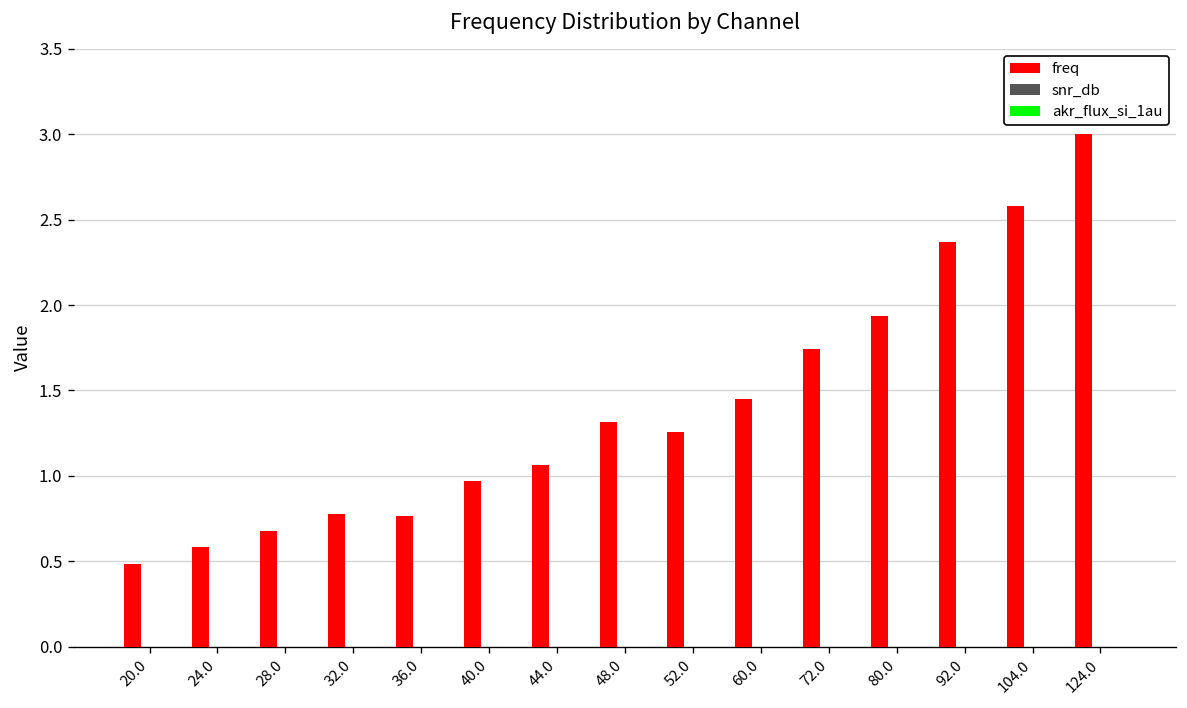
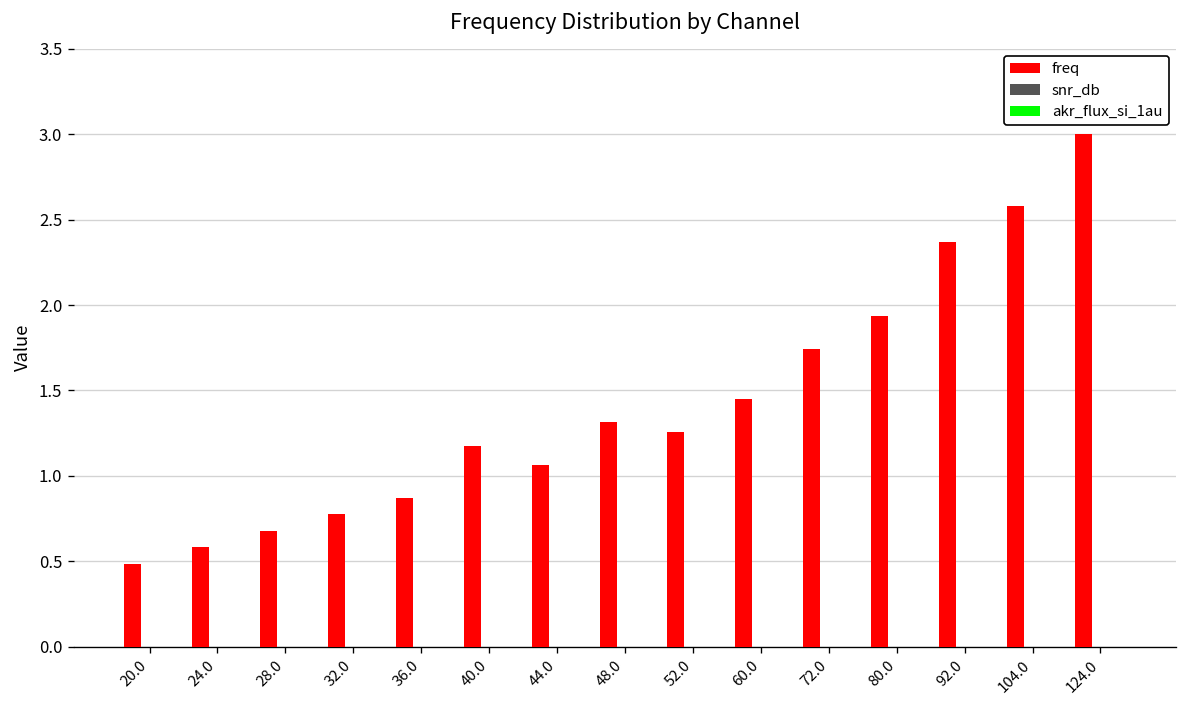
  {
    "freq": {
      "20.0": 0.48,
      "24.0": 0.58,
      "28.0": 0.68,
      "32.0": 0.77,
-     "36.0": 0.77,
-     "40.0": 0.97,
+     "36.0": 0.87,
+     "40.0": 1.18,
      "44.0": 1.06,
      "48.0": 1.32,
      "52.0": 1.26,
      "60.0": 1.45,
      "72.0": 1.74,
      "80.0": 1.94,
      "92.0": 2.37,
      "104.0": 2.58,
      "124.0": 3.00
    },
    "snr_db": {
      "20.0": 0.00,
      "24.0": 0.00,
      "28.0": 0.00,
      "32.0": 0.00,
      "36.0": 0.00,
      "40.0": 0.00,
      "44.0": 0.00,
      "48.0": 0.00,
      "52.0": 0.00,
      "60.0": 0.00,
      "72.0": 0.00,
      "80.0": 0.00,
      "92.0": 0.00,
      "104.0": 0.00,
      "124.0": 0.00
    },
    "akr_flux_si_1au": {
      "20.0": 0.00,
      "24.0": 0.00,
      "28.0": 0.00,
      "32.0": 0.00,
      "36.0": 0.00,
      "40.0": 0.00,
      "44.0": 0.00,
      "48.0": 0.00,
      "52.0": 0.00,
      "60.0": 0.00,
      "72.0": 0.00,
      "80.0": 0.00,
      "92.0": 0.00,
      "104.0": 0.00,
      "124.0": 0.00
    }
  }
